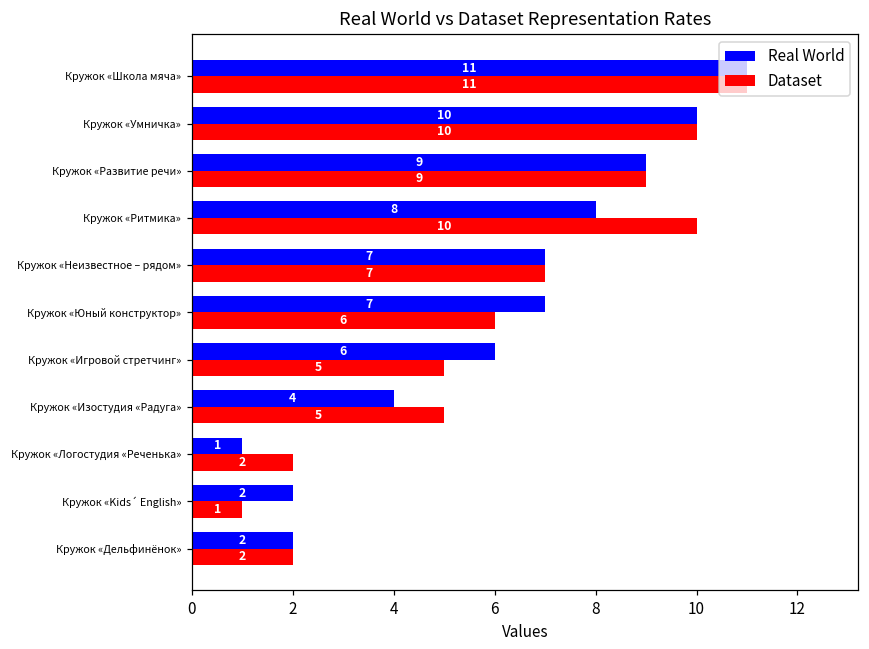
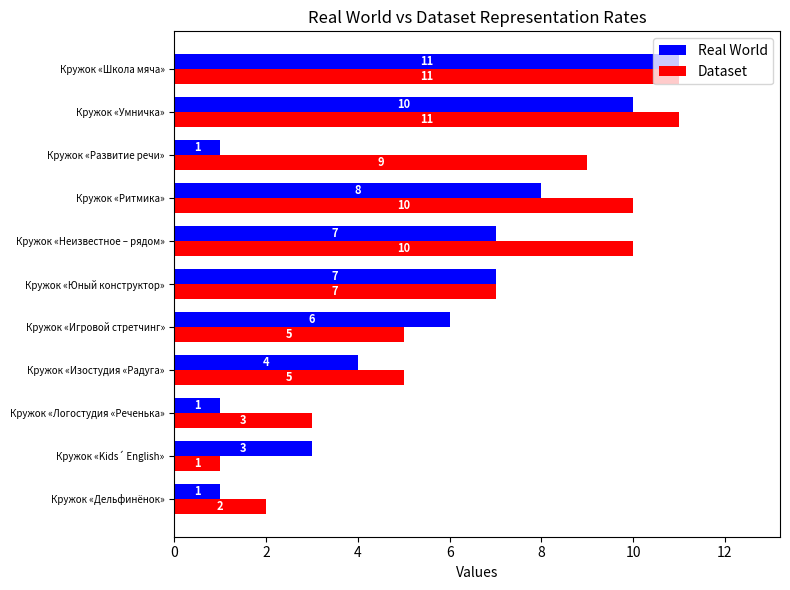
  {
    "Real World": {
      "Кружок «Умничка»": 10,
-     "Кружок «Развитие речи»": 9,
+     "Кружок «Развитие речи»": 1,
      "Кружок «Ритмика»": 8,
      "Кружок «Неизвестное – рядом»": 7,
      "Кружок «Юный конструктор»": 7,
      "Кружок «Игровой стретчинг»": 6,
      "Кружок «Изостудия «Радуга»": 4,
      "Кружок «Логостудия «Реченька»": 1,
-     "Кружок «Kids´ English»": 2,
-     "Кружок «Дельфинёнок»": 2
+     "Кружок «Kids´ English»": 3,
+     "Кружок «Дельфинёнок»": 1
    },
    "Dataset": {
-     "Кружок «Умничка»": 10,
+     "Кружок «Умничка»": 11,
      "Кружок «Развитие речи»": 9,
      "Кружок «Ритмика»": 10,
-     "Кружок «Неизвестное – рядом»": 7,
-     "Кружок «Юный конструктор»": 6,
+     "Кружок «Неизвестное – рядом»": 10,
+     "Кружок «Юный конструктор»": 7,
      "Кружок «Игровой стретчинг»": 5,
      "Кружок «Изостудия «Радуга»": 5,
-     "Кружок «Логостудия «Реченька»": 2,
+     "Кружок «Логостудия «Реченька»": 3,
      "Кружок «Kids´ English»": 1,
      "Кружок «Дельфинёнок»": 2
    }
  }
